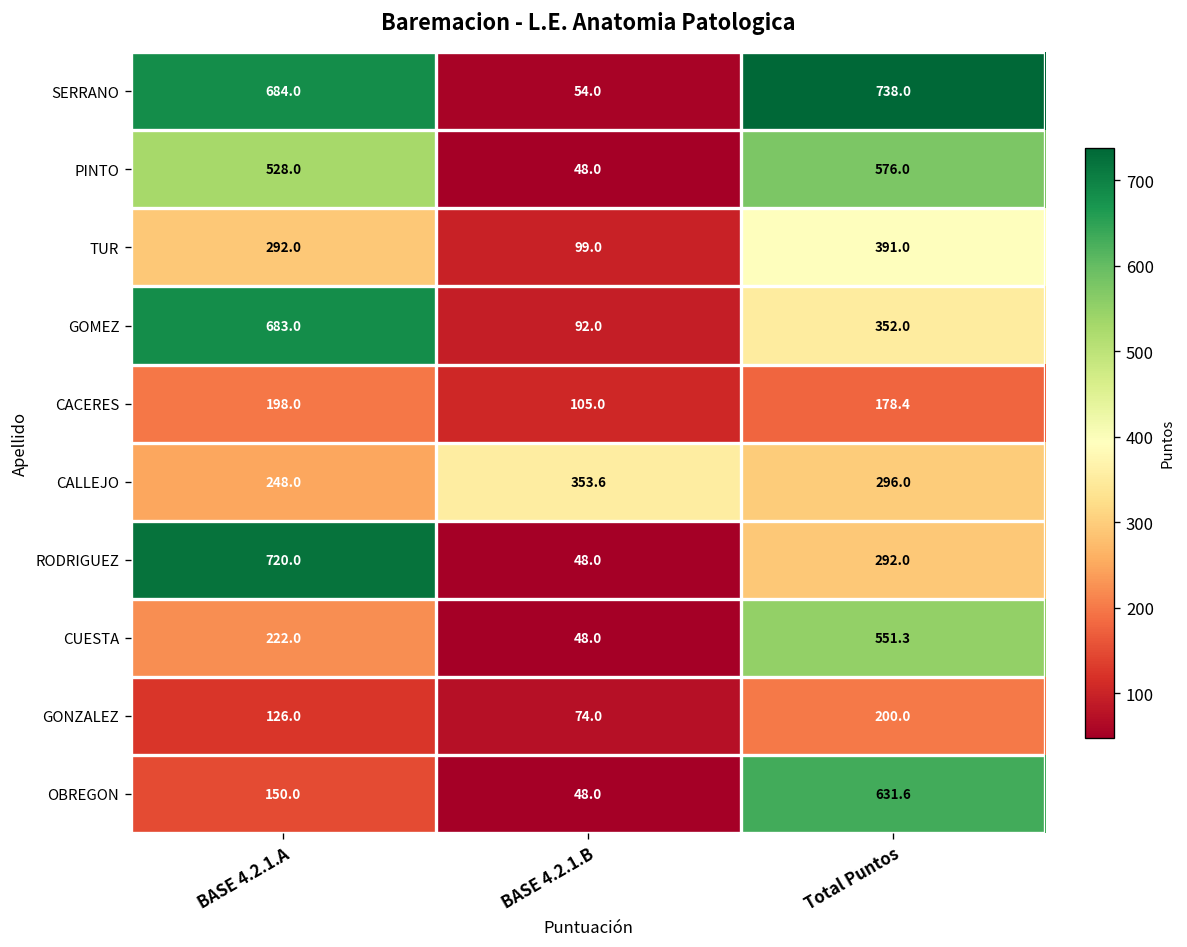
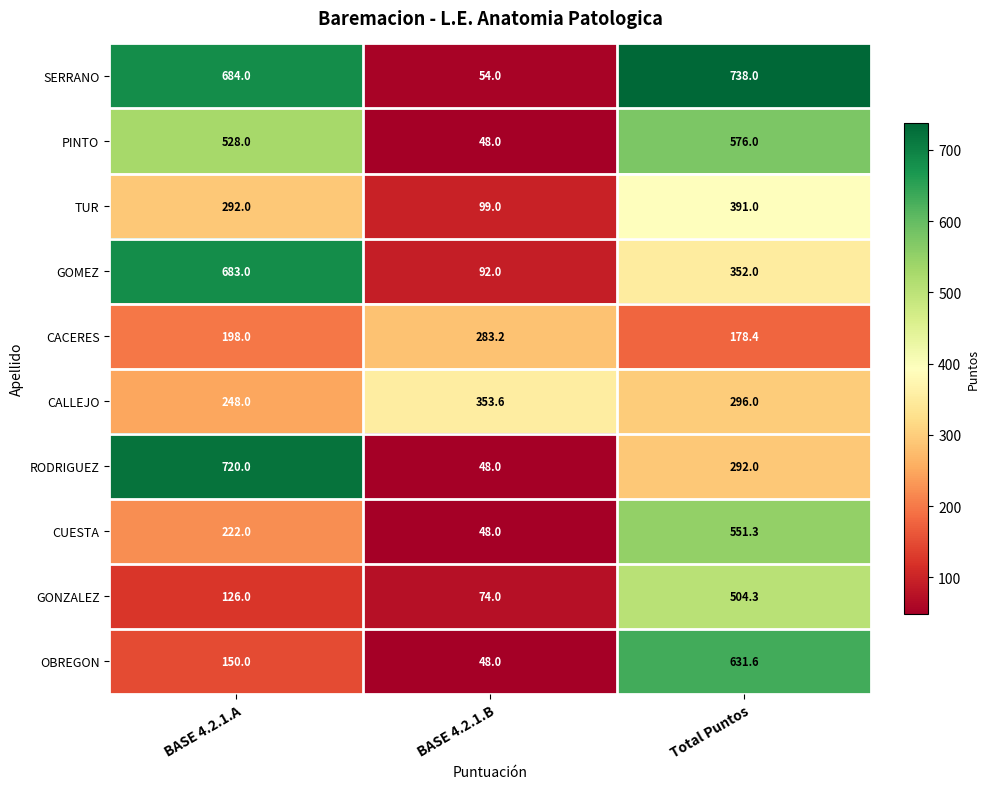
  {
    "SERRANO": {
      "BASE 4.2.1.A": 684.0,
      "BASE 4.2.1.B": 54.0,
      "Total Puntos": 738.0
    },
    "PINTO": {
      "BASE 4.2.1.A": 528.0,
      "BASE 4.2.1.B": 48.0,
      "Total Puntos": 576.0
    },
    "TUR": {
      "BASE 4.2.1.A": 292.0,
      "BASE 4.2.1.B": 99.0,
      "Total Puntos": 391.0
    },
    "GOMEZ": {
      "BASE 4.2.1.A": 683.0,
      "BASE 4.2.1.B": 92.0,
      "Total Puntos": 352.0
    },
    "CACERES": {
      "BASE 4.2.1.A": 198.0,
-     "BASE 4.2.1.B": 105.0,
+     "BASE 4.2.1.B": 283.2,
      "Total Puntos": 178.4
    },
    "CALLEJO": {
      "BASE 4.2.1.A": 248.0,
      "BASE 4.2.1.B": 353.6,
      "Total Puntos": 296.0
    },
    "RODRIGUEZ": {
      "BASE 4.2.1.A": 720.0,
      "BASE 4.2.1.B": 48.0,
      "Total Puntos": 292.0
    },
    "CUESTA": {
      "BASE 4.2.1.A": 222.0,
      "BASE 4.2.1.B": 48.0,
      "Total Puntos": 551.3
    },
    "GONZALEZ": {
      "BASE 4.2.1.A": 126.0,
      "BASE 4.2.1.B": 74.0,
-     "Total Puntos": 200.0
+     "Total Puntos": 504.3
    },
    "OBREGON": {
      "BASE 4.2.1.A": 150.0,
      "BASE 4.2.1.B": 48.0,
      "Total Puntos": 631.6
    }
  }
